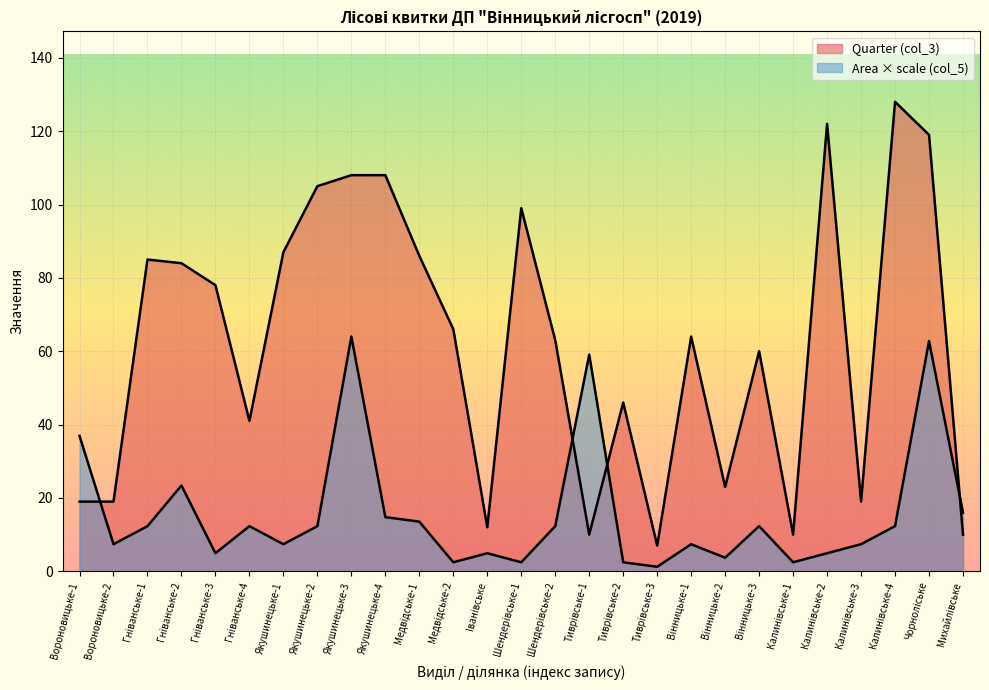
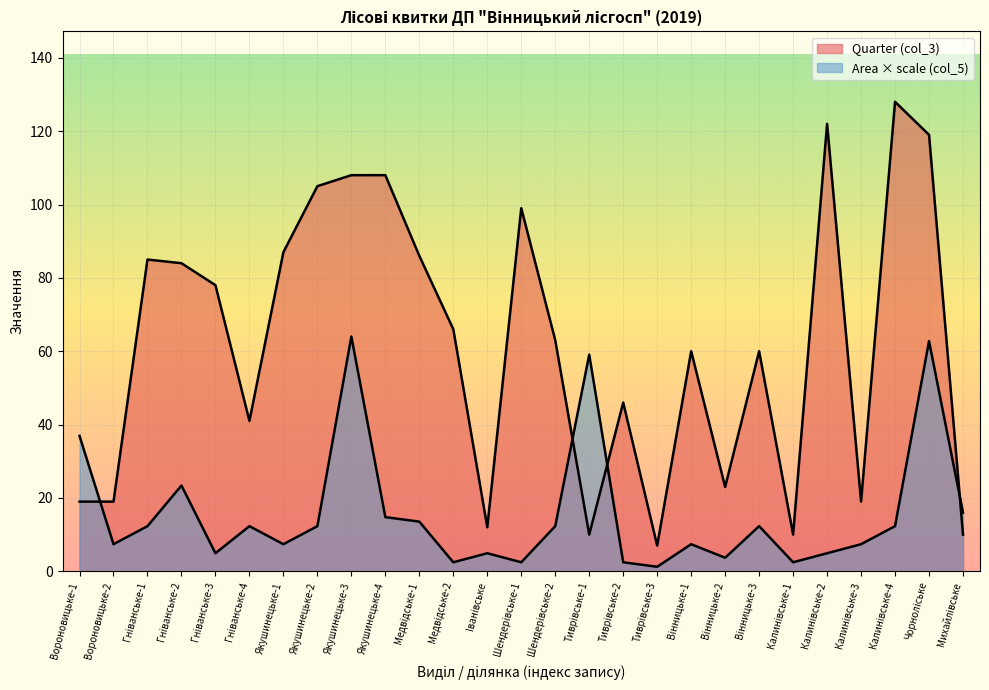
  {
    "Quarter (col_3)": {
      "Вороновицьке-1": 19,
      "Вороновицьке-2": 19,
      "Гніванське-1": 85,
      "Гніванське-2": 84,
      "Гніванське-3": 78,
      "Гніванське-4": 41,
      "Якушинецьке-1": 87,
      "Якушинецьке-2": 105,
      "Якушинецьке-3": 108,
      "Якушинецьке-4": 108,
      "Медвідське-1": 86,
      "Медвідське-2": 66,
      "Іванівське": 12,
      "Шендерівське-1": 99,
      "Шендерівське-2": 63,
      "Тиврівське-1": 10,
      "Тиврівське-2": 46,
      "Тиврівське-3": 7,
-     "Вінницьке-1": 64,
+     "Вінницьке-1": 60,
      "Вінницьке-2": 23,
      "Вінницьке-3": 60,
      "Калинівське-1": 10,
      "Калинівське-2": 122,
      "Калинівське-3": 19,
      "Калинівське-4": 128,
      "Чорноліське": 119,
      "Михайлівське": 10
    },
    "Area × scale (col_5)": {
      "Вороновицьке-1": 37,
      "Вороновицьке-2": 7,
      "Гніванське-1": 12,
      "Гніванське-2": 23,
      "Гніванське-3": 5,
      "Гніванське-4": 12,
      "Якушинецьке-1": 7,
      "Якушинецьке-2": 12,
      "Якушинецьке-3": 64,
      "Якушинецьке-4": 15,
      "Медвідське-1": 14,
      "Медвідське-2": 2,
      "Іванівське": 5,
      "Шендерівське-1": 2,
      "Шендерівське-2": 12,
      "Тиврівське-1": 59,
      "Тиврівське-2": 2,
      "Тиврівське-3": 1,
      "Вінницьке-1": 7,
      "Вінницьке-2": 4,
      "Вінницьке-3": 12,
      "Калинівське-1": 2,
      "Калинівське-2": 5,
      "Калинівське-3": 7,
      "Калинівське-4": 12,
      "Чорноліське": 63,
      "Михайлівське": 16
    }
  }
